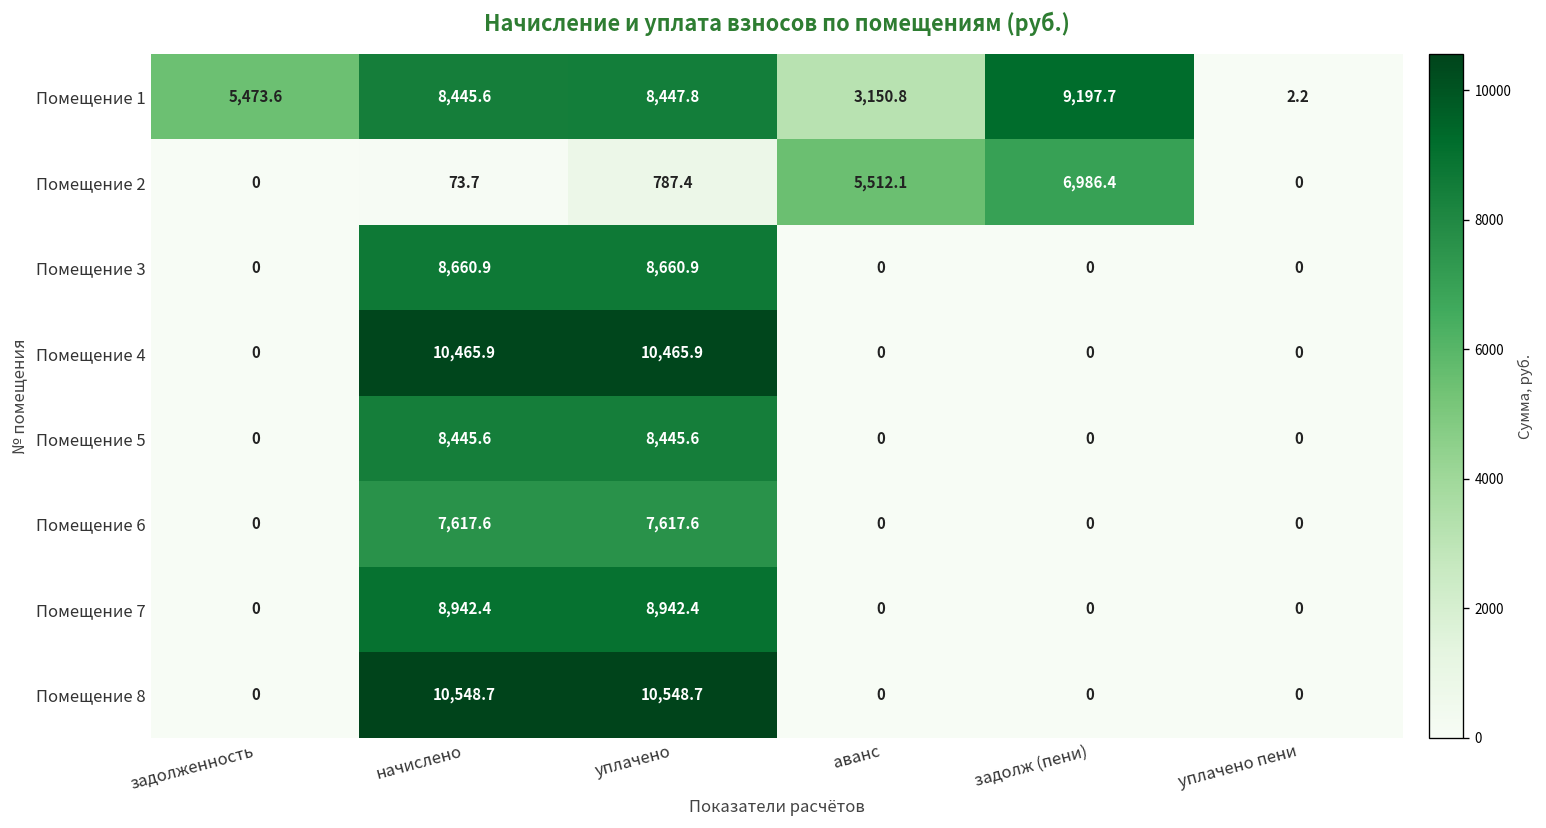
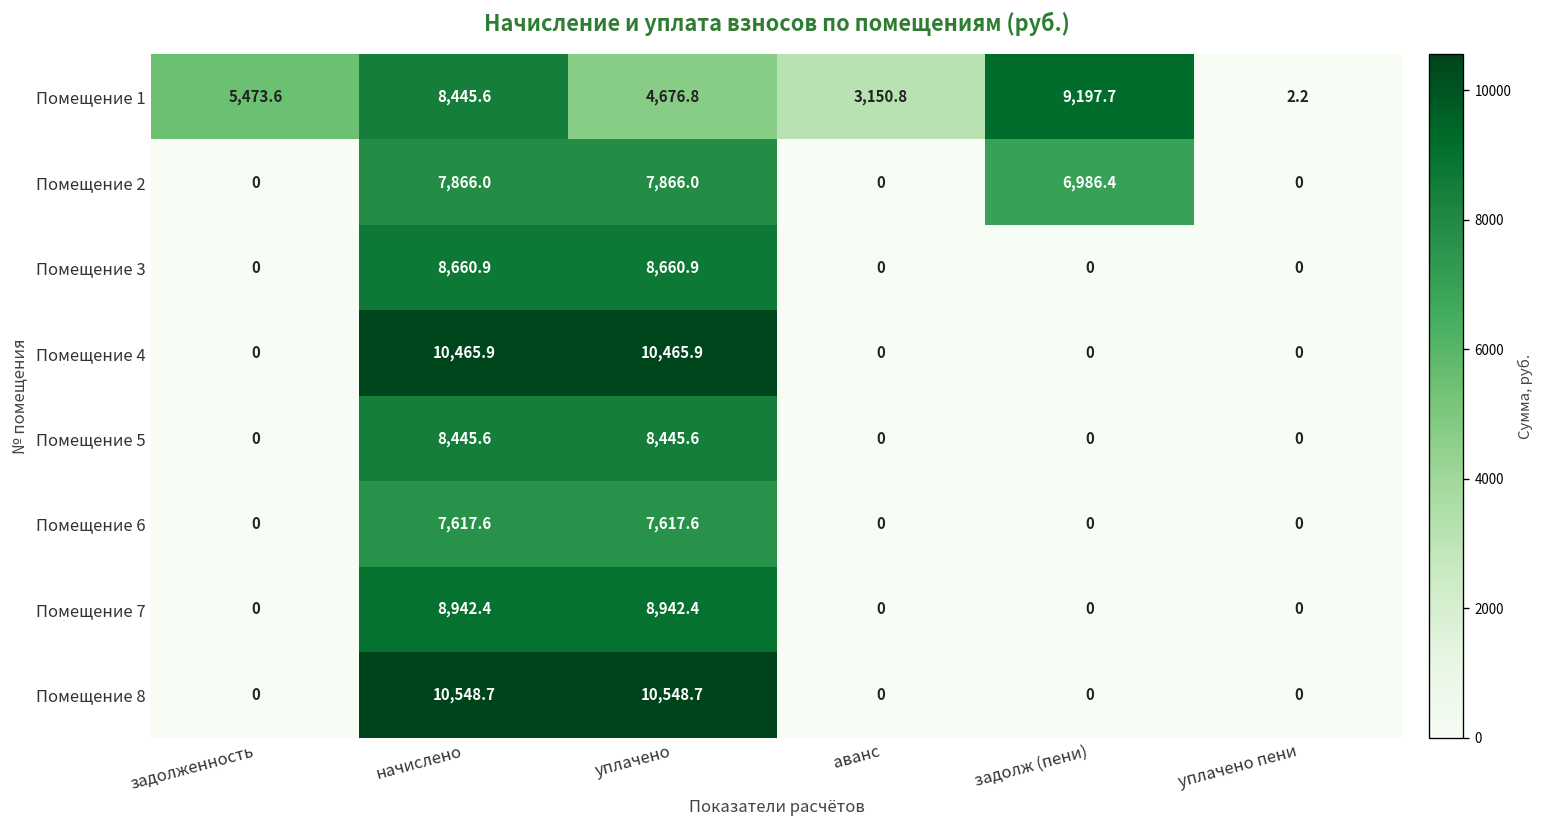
  {
    "Помещение 1": {
      "задолженность": "5,473.6",
      "начислено": "8,445.6",
-     "уплачено": "8,447.8",
+     "уплачено": "4,676.8",
      "аванс": "3,150.8",
      "задолж (пени)": "9,197.7",
      "уплачено пени": "2.2"
    },
    "Помещение 2": {
      "задолженность": "0",
-     "начислено": "73.7",
-     "уплачено": "787.4",
-     "аванс": "5,512.1",
+     "начислено": "7,866.0",
+     "уплачено": "7,866.0",
+     "аванс": "0",
      "задолж (пени)": "6,986.4",
      "уплачено пени": "0"
    },
    "Помещение 3": {
      "задолженность": "0",
      "начислено": "8,660.9",
      "уплачено": "8,660.9",
      "аванс": "0",
      "задолж (пени)": "0",
      "уплачено пени": "0"
    },
    "Помещение 4": {
      "задолженность": "0",
      "начислено": "10,465.9",
      "уплачено": "10,465.9",
      "аванс": "0",
      "задолж (пени)": "0",
      "уплачено пени": "0"
    },
    "Помещение 5": {
      "задолженность": "0",
      "начислено": "8,445.6",
      "уплачено": "8,445.6",
      "аванс": "0",
      "задолж (пени)": "0",
      "уплачено пени": "0"
    },
    "Помещение 6": {
      "задолженность": "0",
      "начислено": "7,617.6",
      "уплачено": "7,617.6",
      "аванс": "0",
      "задолж (пени)": "0",
      "уплачено пени": "0"
    },
    "Помещение 7": {
      "задолженность": "0",
      "начислено": "8,942.4",
      "уплачено": "8,942.4",
      "аванс": "0",
      "задолж (пени)": "0",
      "уплачено пени": "0"
    },
    "Помещение 8": {
      "задолженность": "0",
      "начислено": "10,548.7",
      "уплачено": "10,548.7",
      "аванс": "0",
      "задолж (пени)": "0",
      "уплачено пени": "0"
    }
  }
